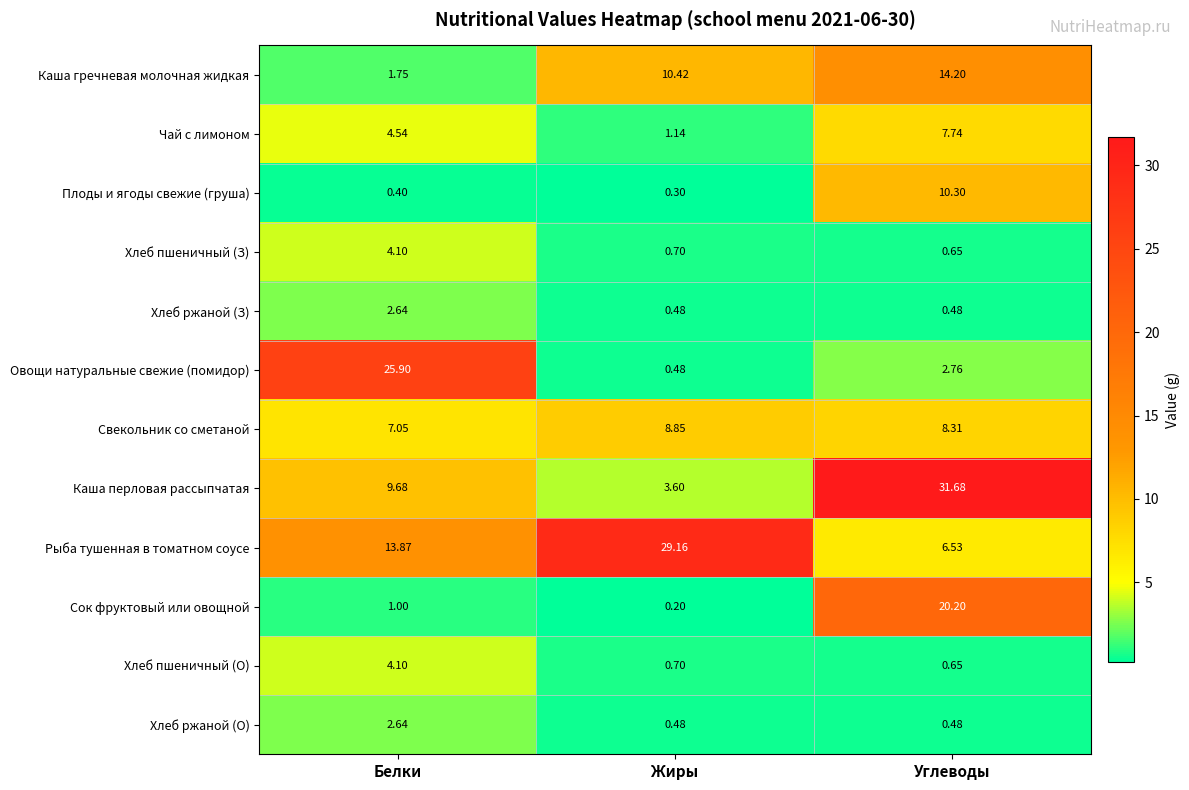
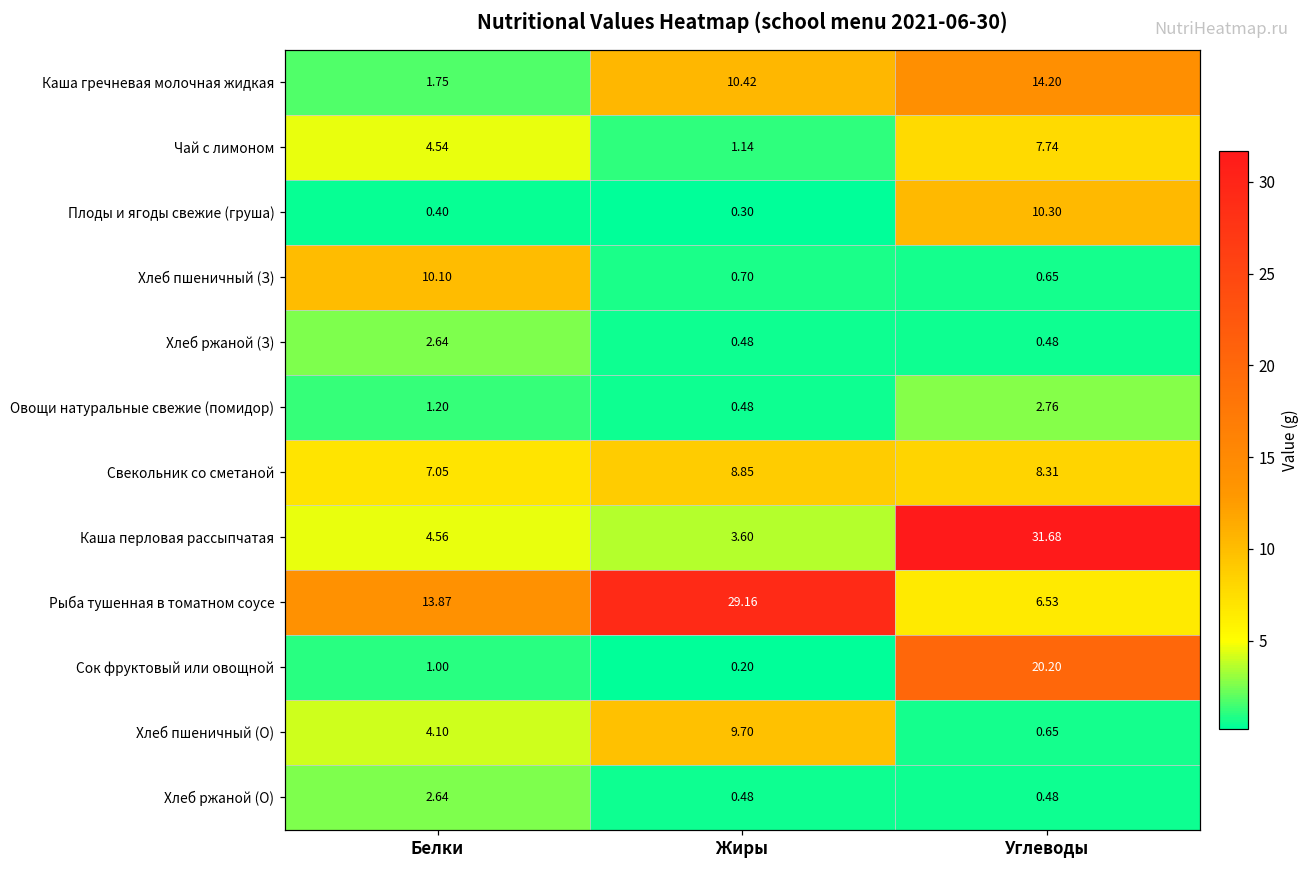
  {
    "Каша гречневая молочная жидкая": {
      "Белки": 1.75,
      "Жиры": 10.42,
      "Углеводы": 14.20
    },
    "Чай с лимоном": {
      "Белки": 4.54,
      "Жиры": 1.14,
      "Углеводы": 7.74
    },
    "Плоды и ягоды свежие (груша)": {
      "Белки": 0.40,
      "Жиры": 0.30,
      "Углеводы": 10.30
    },
    "Хлеб пшеничный (З)": {
-     "Белки": 4.10,
+     "Белки": 10.10,
      "Жиры": 0.70,
      "Углеводы": 0.65
    },
    "Хлеб ржаной (З)": {
      "Белки": 2.64,
      "Жиры": 0.48,
      "Углеводы": 0.48
    },
    "Овощи натуральные свежие (помидор)": {
-     "Белки": 25.90,
+     "Белки": 1.20,
      "Жиры": 0.48,
      "Углеводы": 2.76
    },
    "Свекольник со сметаной": {
      "Белки": 7.05,
      "Жиры": 8.85,
      "Углеводы": 8.31
    },
    "Каша перловая рассыпчатая": {
-     "Белки": 9.68,
+     "Белки": 4.56,
      "Жиры": 3.60,
      "Углеводы": 31.68
    },
    "Рыба тушенная в томатном соусе": {
      "Белки": 13.87,
      "Жиры": 29.16,
      "Углеводы": 6.53
    },
    "Сок фруктовый или овощной": {
      "Белки": 1.00,
      "Жиры": 0.20,
      "Углеводы": 20.20
    },
    "Хлеб пшеничный (О)": {
      "Белки": 4.10,
-     "Жиры": 0.70,
+     "Жиры": 9.70,
      "Углеводы": 0.65
    },
    "Хлеб ржаной (О)": {
      "Белки": 2.64,
      "Жиры": 0.48,
      "Углеводы": 0.48
    }
  }
